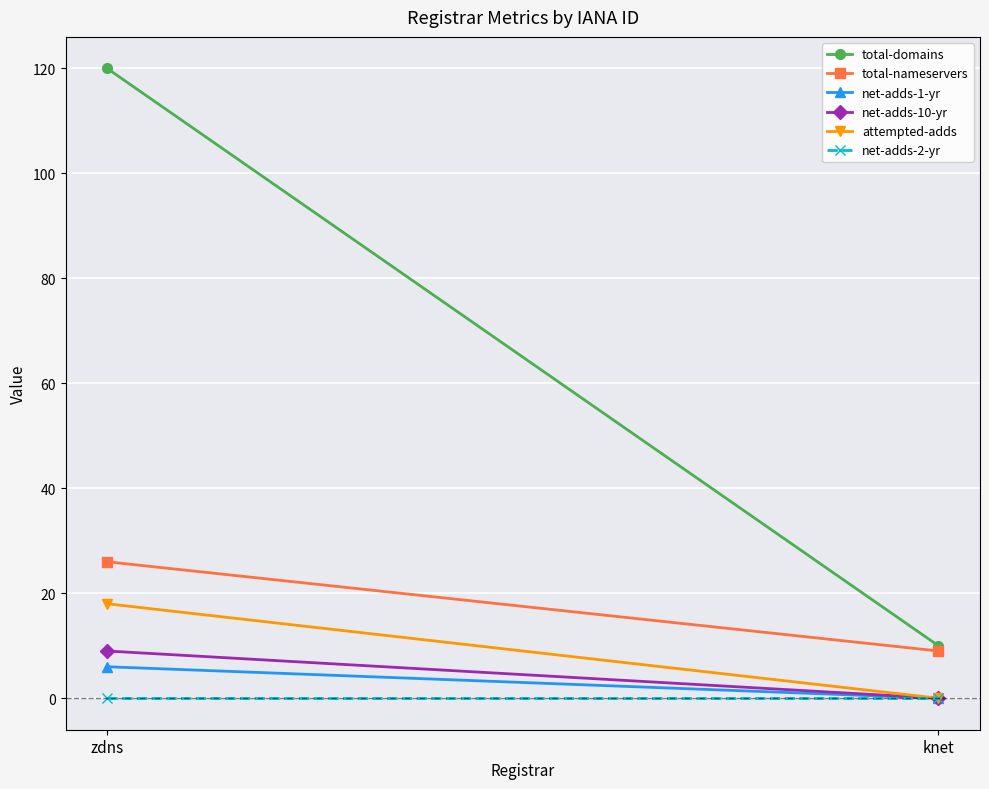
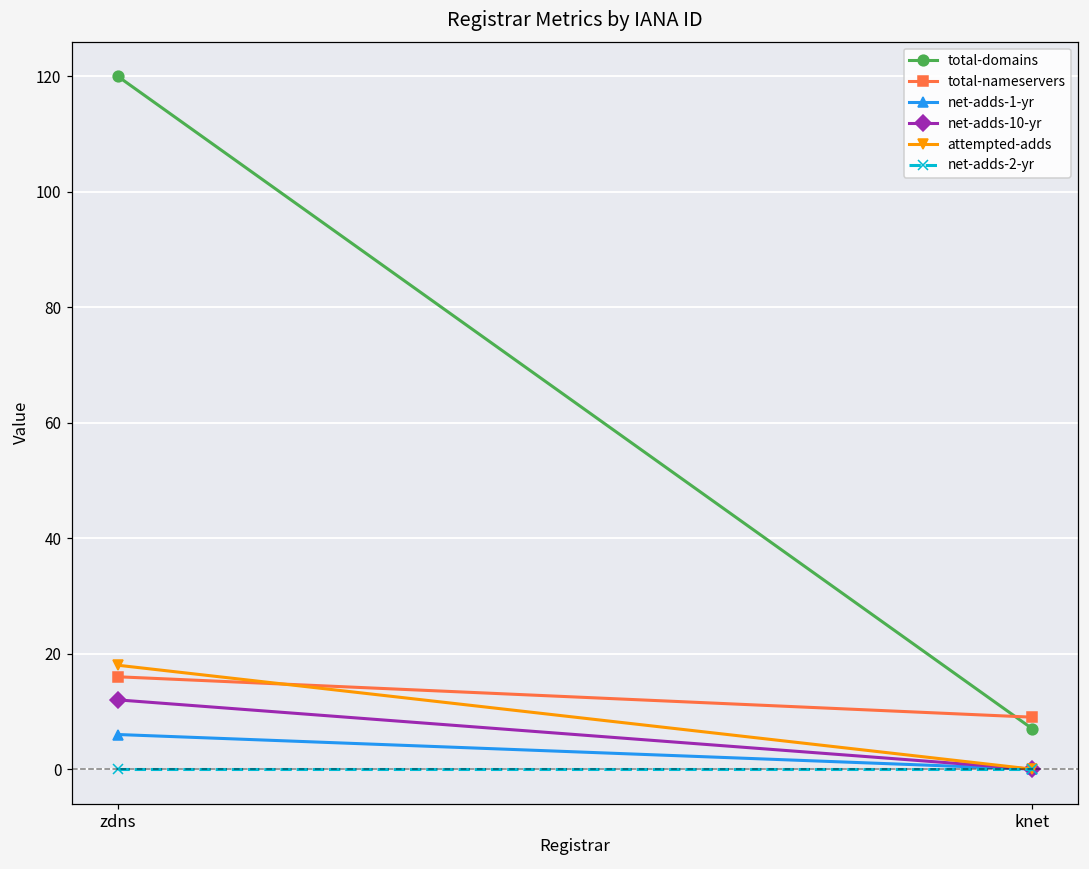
  {
    "total-domains": {
      "zdns": 120,
-     "knet": 10
+     "knet": 7
    },
    "total-nameservers": {
-     "zdns": 26,
+     "zdns": 16,
      "knet": 9
    },
    "net-adds-10-yr": {
-     "zdns": 9
+     "zdns": 12
    },
    "attempted-adds": {
      "zdns": 18
    }
  }
